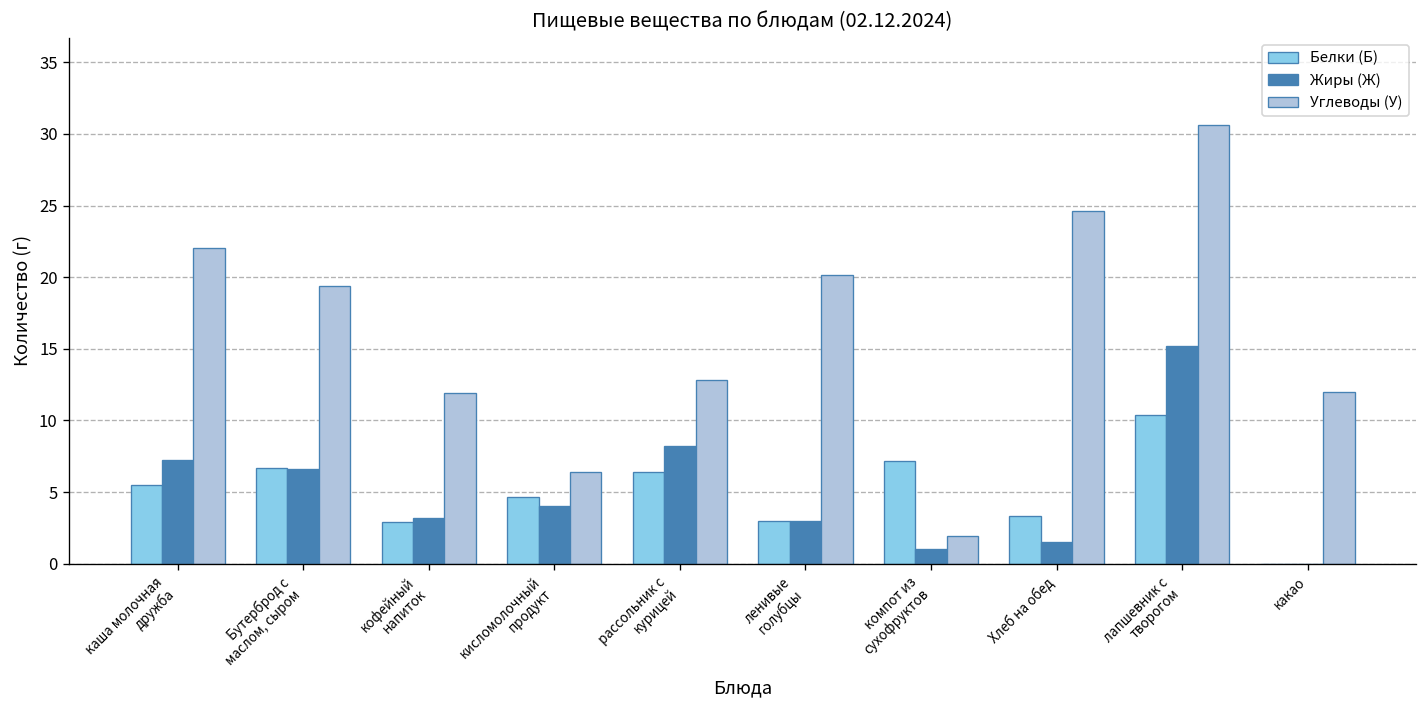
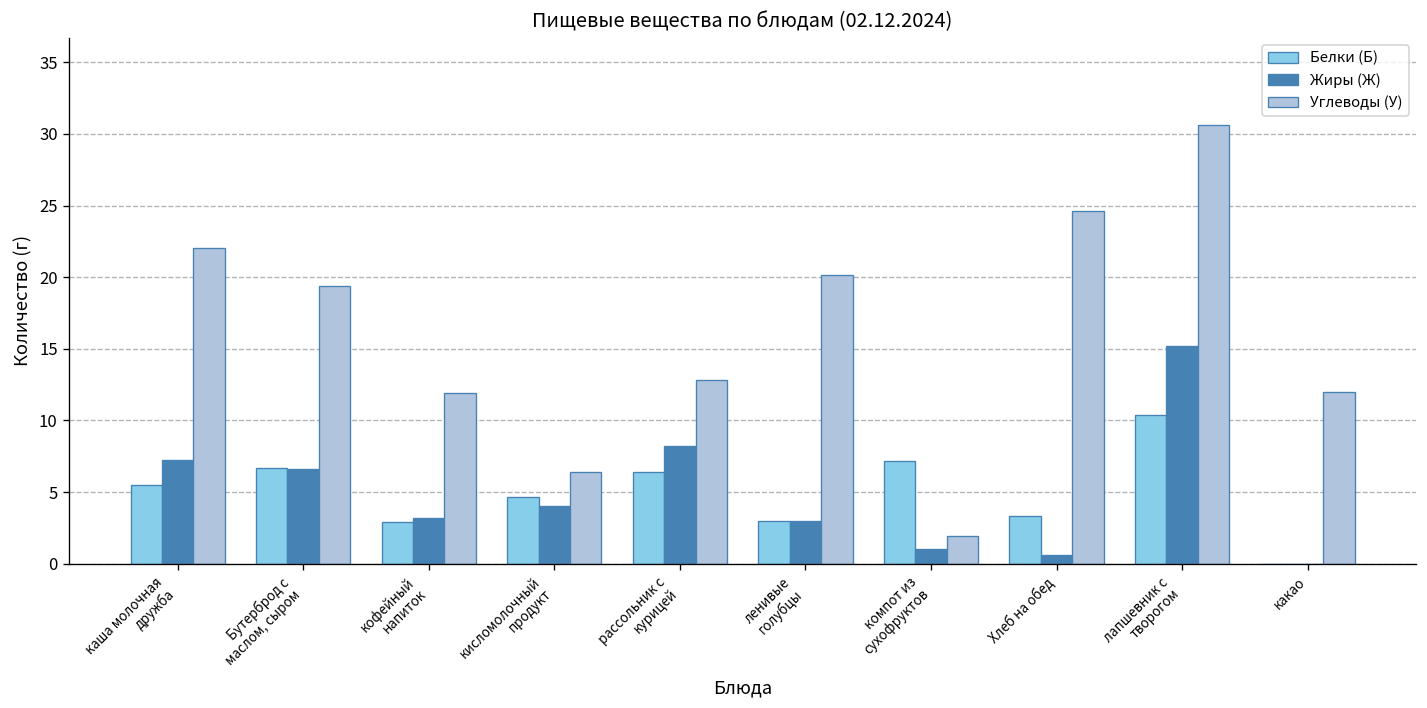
  {
    "Жиры (Ж)": {
      "каша молочная дружба": 7.2,
      "Бутерброд с маслом, сыром": 6.6,
      "кофейный напиток": 3.2,
      "кисломолочный продукт": 4.0,
      "рассольник с курицей": 8.2,
      "ленивые голубцы": 3.0,
      "компот из сухофруктов": 1.0,
-     "Хлеб на обед": 1.5,
+     "Хлеб на обед": 0.6,
      "лапшевник с творогом": 15.2,
      "какао": 0.0
    }
  }
